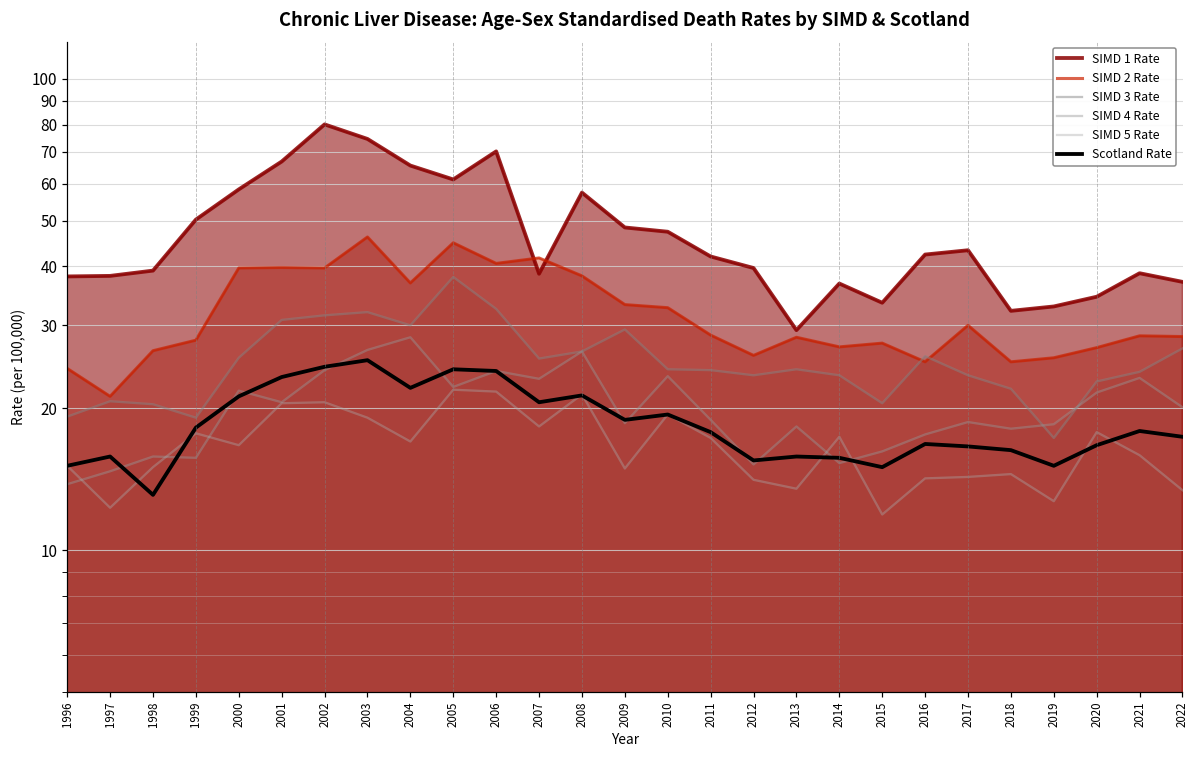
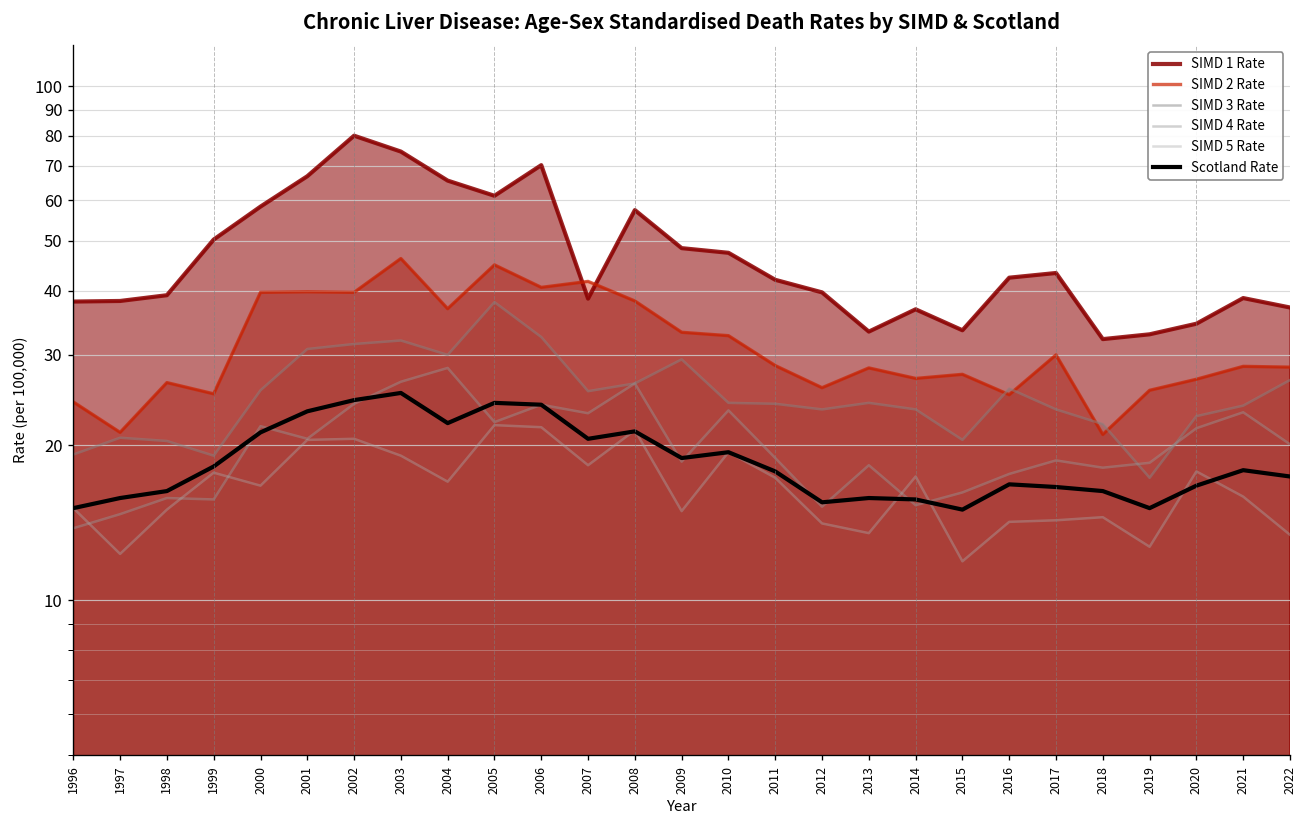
  {
    "SIMD 1 Rate": {
      "1996": 38,
      "1997": 38,
      "1998": 39,
      "1999": 50,
      "2000": 58,
      "2001": 67,
      "2002": 80,
      "2003": 75,
      "2004": 66,
      "2005": 61,
      "2006": 70,
      "2007": 39,
      "2008": 57,
      "2009": 48,
      "2010": 47,
      "2011": 42,
      "2012": 40,
-     "2013": 29,
+     "2013": 33,
      "2014": 37,
      "2015": 34,
      "2016": 42,
      "2017": 43,
      "2018": 32,
      "2019": 33,
      "2020": 35,
      "2021": 39,
      "2022": 37
    },
    "SIMD 2 Rate": {
      "1996": 24,
      "1997": 21,
      "1998": 27,
-     "1999": 28,
+     "1999": 25,
      "2000": 40,
      "2001": 40,
      "2002": 40,
      "2003": 46,
      "2004": 37,
      "2005": 45,
      "2006": 41,
      "2007": 42,
      "2008": 38,
      "2009": 33,
      "2010": 33,
      "2011": 29,
      "2012": 26,
      "2013": 28,
      "2014": 27,
      "2015": 28,
      "2016": 25,
      "2017": 30,
-     "2018": 25,
+     "2018": 21,
      "2019": 26,
      "2020": 27,
      "2021": 29,
      "2022": 28
    },
    "Scotland Rate": {
      "1997": 15.8,
-     "1998": 13.1,
+     "1998": 16.3,
      "1999": 18.2,
      "2000": 21,
      "2001": 23,
      "2002": 25,
      "2003": 25,
      "2004": 22,
      "2005": 24,
      "2007": 21,
      "2009": 19,
      "2011": 17.8,
      "2012": 15.5,
      "2013": 15.8,
      "2014": 15.7,
      "2015": 15.0,
      "2016": 16.8,
      "2017": 16.6,
      "2018": 16.3,
      "2019": 15.1,
      "2020": 16.7,
      "2021": 17.9,
      "2022": 17.4
    }
  }
